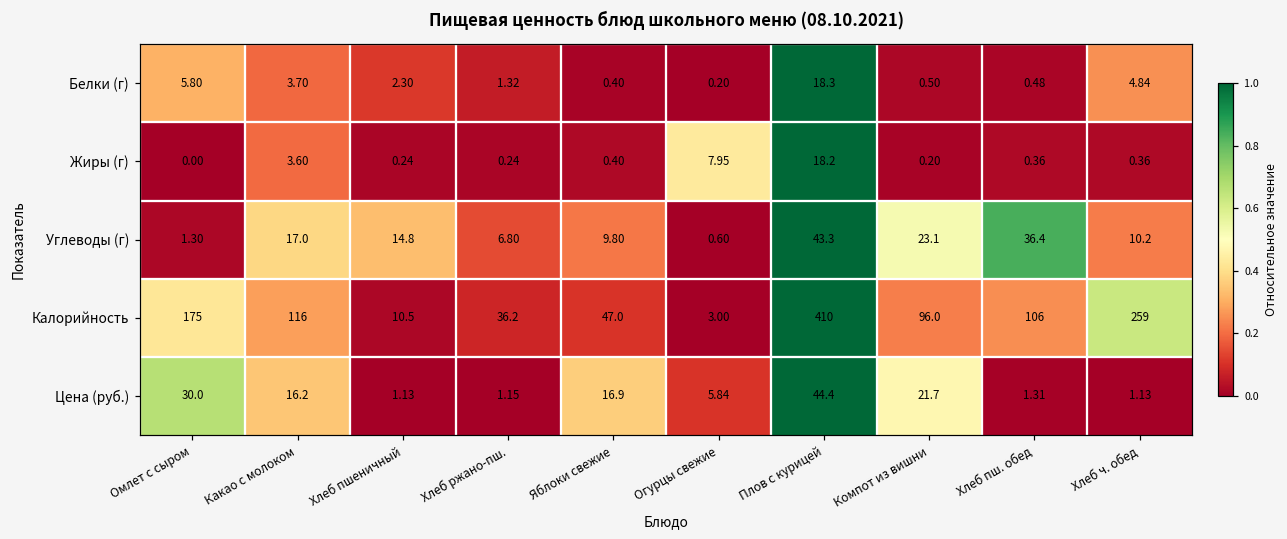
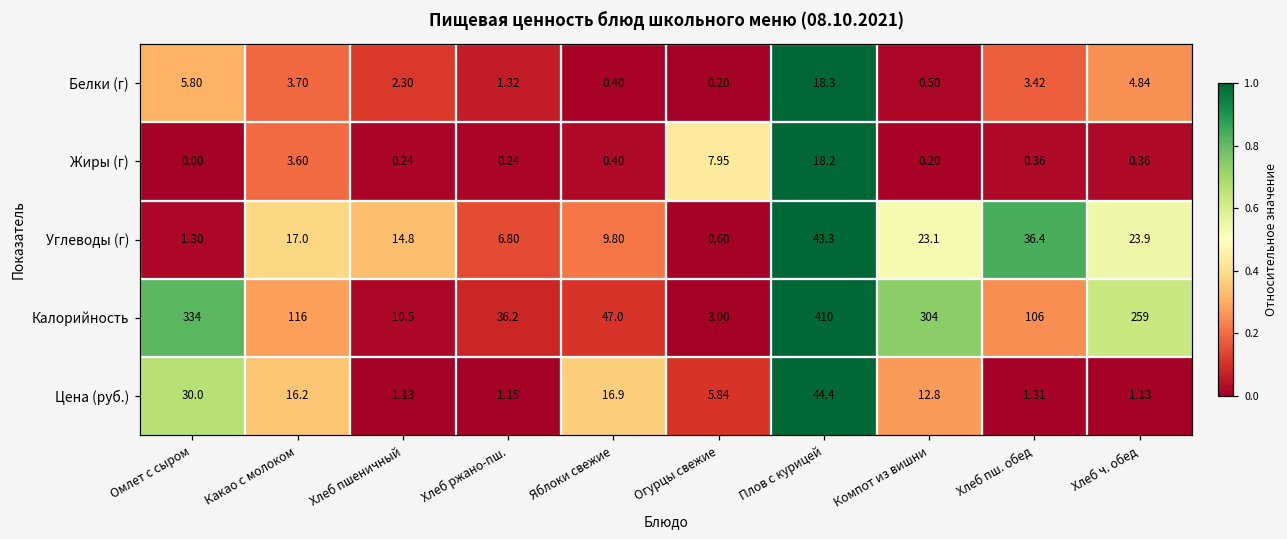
  {
    "Белки (г)": {
      "Омлет с сыром": 5.80,
      "Какао с молоком": 3.70,
      "Хлеб пшеничный": 2.30,
      "Хлеб ржано-пш.": 1.32,
      "Яблоки свежие": 0.40,
      "Огурцы свежие": 0.20,
      "Плов с курицей": 18.3,
      "Компот из вишни": 0.50,
-     "Хлеб пш. обед": 0.48,
+     "Хлеб пш. обед": 3.42,
      "Хлеб ч. обед": 4.84
    },
    "Жиры (г)": {
      "Омлет с сыром": 0.00,
      "Какао с молоком": 3.60,
      "Хлеб пшеничный": 0.24,
      "Хлеб ржано-пш.": 0.24,
      "Яблоки свежие": 0.40,
      "Огурцы свежие": 7.95,
      "Плов с курицей": 18.2,
      "Компот из вишни": 0.20,
      "Хлеб пш. обед": 0.36,
      "Хлеб ч. обед": 0.36
    },
    "Углеводы (г)": {
      "Омлет с сыром": 1.30,
      "Какао с молоком": 17.0,
      "Хлеб пшеничный": 14.8,
      "Хлеб ржано-пш.": 6.80,
      "Яблоки свежие": 9.80,
      "Огурцы свежие": 0.60,
      "Плов с курицей": 43.3,
      "Компот из вишни": 23.1,
      "Хлеб пш. обед": 36.4,
-     "Хлеб ч. обед": 10.2
+     "Хлеб ч. обед": 23.9
    },
    "Калорийность": {
-     "Омлет с сыром": 175,
+     "Омлет с сыром": 334,
      "Какао с молоком": 116,
      "Хлеб пшеничный": 10.5,
      "Хлеб ржано-пш.": 36.2,
      "Яблоки свежие": 47.0,
      "Огурцы свежие": 3.00,
      "Плов с курицей": 410,
-     "Компот из вишни": 96.0,
+     "Компот из вишни": 304,
      "Хлеб пш. обед": 106,
      "Хлеб ч. обед": 259
    },
    "Цена (руб.)": {
      "Омлет с сыром": 30.0,
      "Какао с молоком": 16.2,
      "Хлеб пшеничный": 1.13,
      "Хлеб ржано-пш.": 1.15,
      "Яблоки свежие": 16.9,
      "Огурцы свежие": 5.84,
      "Плов с курицей": 44.4,
-     "Компот из вишни": 21.7,
+     "Компот из вишни": 12.8,
      "Хлеб пш. обед": 1.31,
      "Хлеб ч. обед": 1.13
    }
  }
